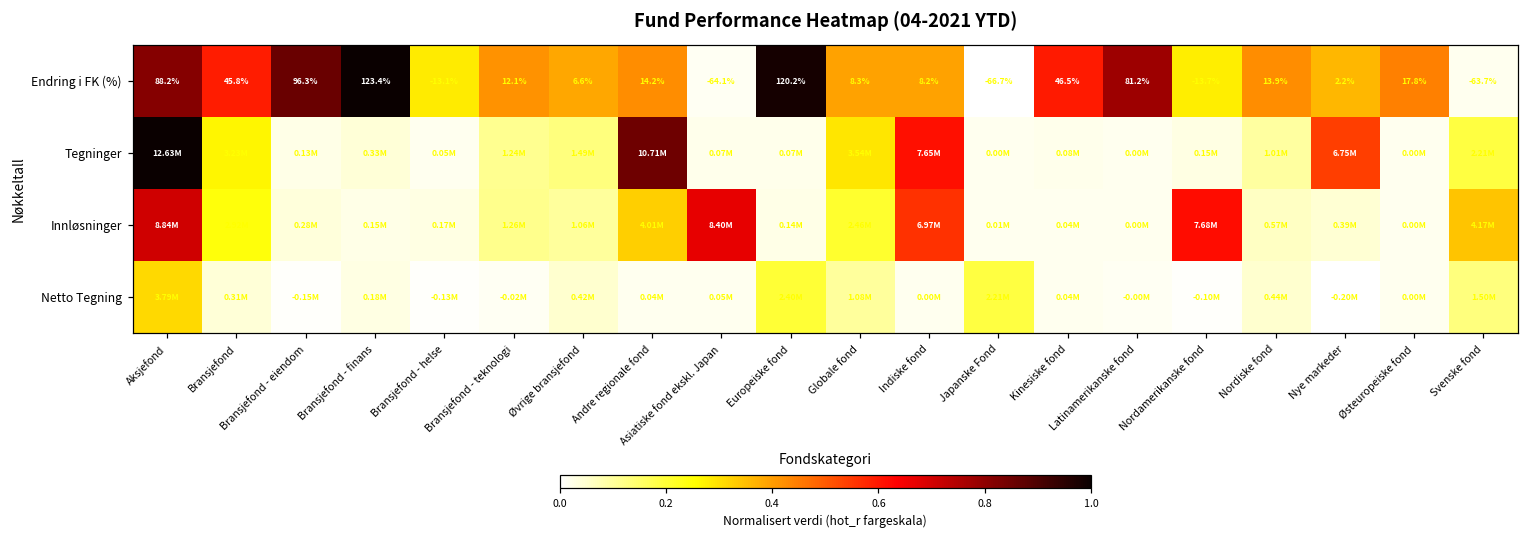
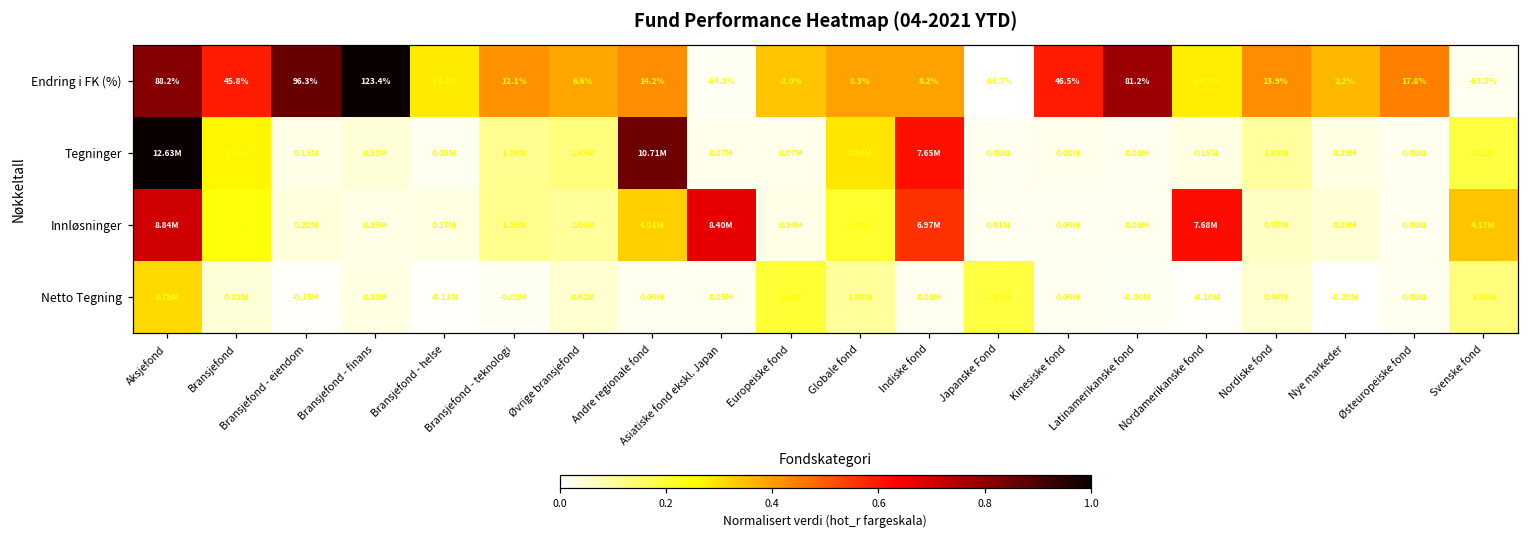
  {
    "Endring i FK (%)": {
      "Aksjefond": "88.2%",
      "Bransjefond": "45.8%",
      "Bransjefond - eiendom": "96.3%",
      "Bransjefond - finans": "123.4%",
      "Bransjefond - teknologi": "12.1%",
      "Øvrige bransjefond": "6.6%",
      "Andre regionale fond": "14.2%",
      "Asiatiske fond ekskl. Japan": "-64.1%",
-     "Europeiske fond": "120.2%",
+     "Europeiske fond": "-2.0%",
      "Globale fond": "8.3%",
      "Indiske fond": "8.2%",
      "Japanske Fond": "-66.7%",
      "Kinesiske fond": "46.5%",
      "Latinamerikanske fond": "81.2%",
      "Nordiske fond": "13.9%",
      "Nye markeder": "2.2%",
      "Østeuropeiske fond": "17.8%",
      "Svenske fond": "-63.7%"
    },
    "Tegninger": {
      "Aksjefond": "12.63M",
      "Bransjefond - eiendom": "0.13M",
      "Bransjefond - finans": "0.33M",
      "Bransjefond - helse": "0.05M",
      "Bransjefond - teknologi": "1.24M",
      "Øvrige bransjefond": "1.49M",
      "Andre regionale fond": "10.71M",
      "Asiatiske fond ekskl. Japan": "0.07M",
      "Europeiske fond": "0.07M",
      "Indiske fond": "7.65M",
      "Japanske Fond": "0.00M",
      "Kinesiske fond": "0.08M",
      "Latinamerikanske fond": "0.00M",
      "Nordamerikanske fond": "0.15M",
      "Nordiske fond": "1.01M",
-     "Nye markeder": "6.75M",
+     "Nye markeder": "0.19M",
      "Østeuropeiske fond": "0.00M",
      "Svenske fond": "2.21M"
    },
    "Innløsninger": {
      "Aksjefond": "8.84M",
      "Bransjefond - eiendom": "0.28M",
      "Bransjefond - finans": "0.15M",
      "Bransjefond - helse": "0.17M",
      "Bransjefond - teknologi": "1.26M",
      "Øvrige bransjefond": "1.06M",
      "Andre regionale fond": "4.01M",
      "Asiatiske fond ekskl. Japan": "8.40M",
      "Europeiske fond": "0.14M",
      "Indiske fond": "6.97M",
      "Japanske Fond": "0.01M",
      "Kinesiske fond": "0.04M",
      "Latinamerikanske fond": "0.00M",
      "Nordamerikanske fond": "7.68M",
      "Nordiske fond": "0.57M",
      "Nye markeder": "0.39M",
      "Østeuropeiske fond": "0.00M",
      "Svenske fond": "4.17M"
    },
    "Netto Tegning": {
      "Bransjefond": "0.31M",
      "Bransjefond - eiendom": "-0.15M",
      "Bransjefond - finans": "0.18M",
      "Bransjefond - helse": "-0.13M",
      "Bransjefond - teknologi": "-0.02M",
      "Øvrige bransjefond": "0.42M",
      "Andre regionale fond": "0.04M",
      "Asiatiske fond ekskl. Japan": "0.05M",
      "Europeiske fond": "2.40M",
      "Globale fond": "1.08M",
      "Indiske fond": "0.00M",
      "Japanske Fond": "2.21M",
      "Kinesiske fond": "0.04M",
      "Latinamerikanske fond": "-0.00M",
      "Nordamerikanske fond": "-0.10M",
      "Nordiske fond": "0.44M",
      "Nye markeder": "-0.20M",
      "Østeuropeiske fond": "0.00M",
      "Svenske fond": "1.50M"
    }
  }
